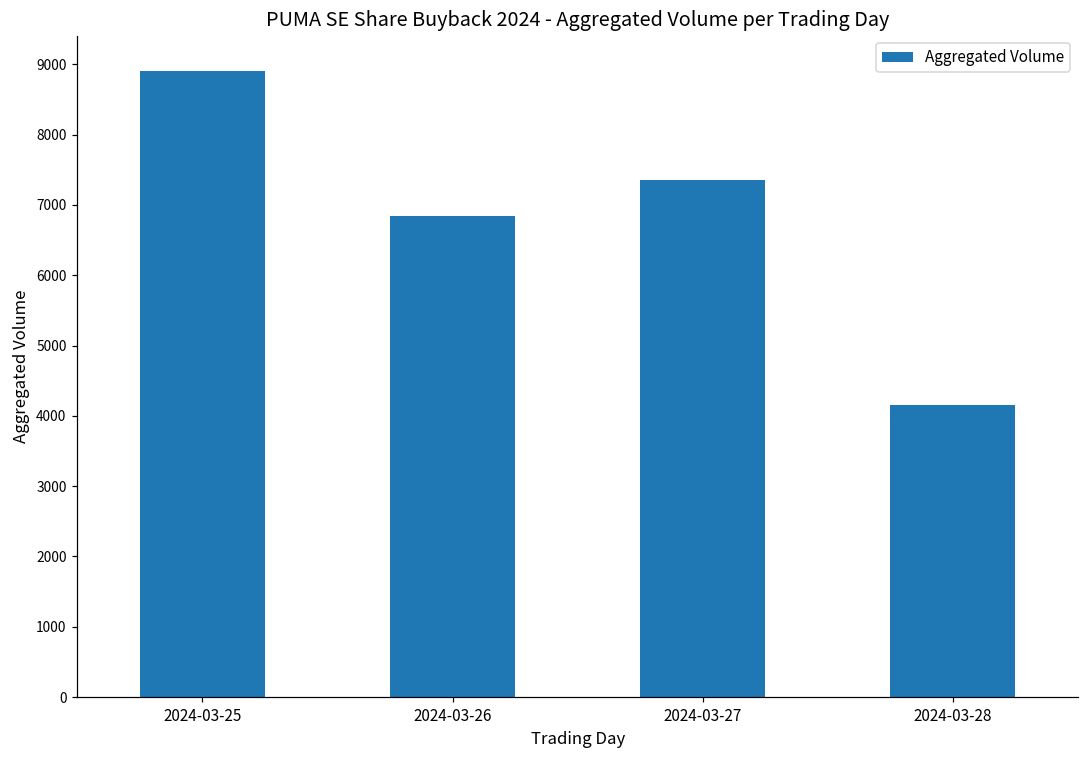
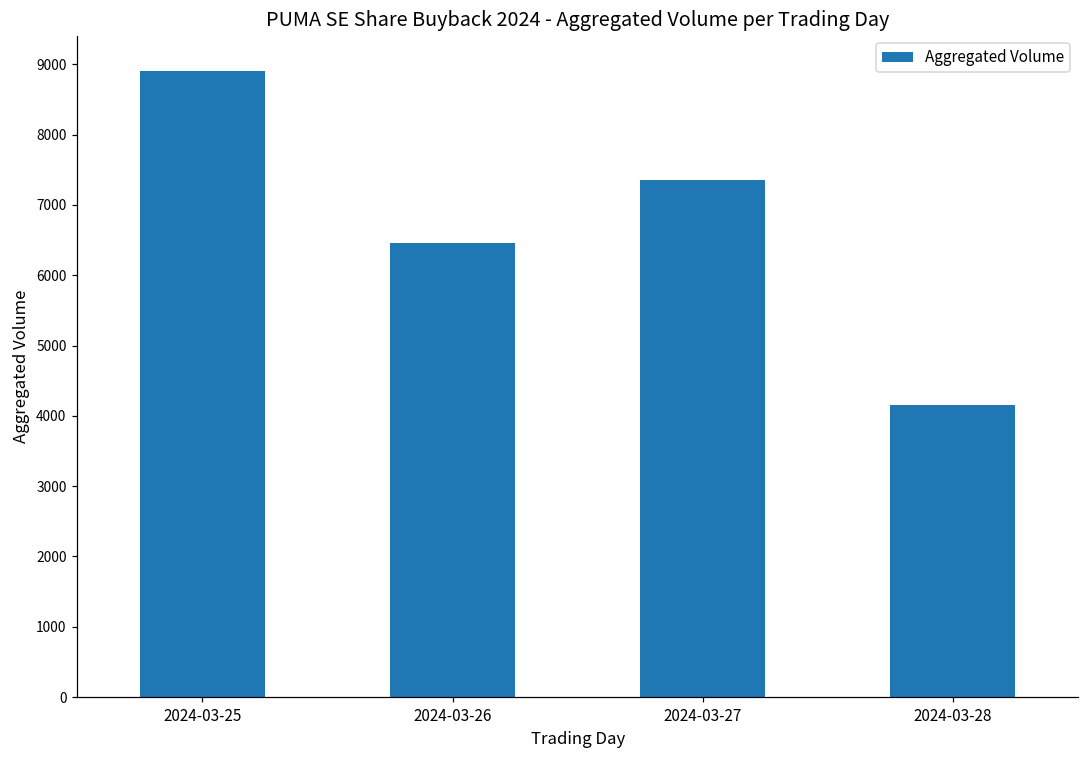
  {
    "2024-03-25": 8900,
-   "2024-03-26": 6800,
+   "2024-03-26": 6500,
    "2024-03-27": 7300,
    "2024-03-28": 4200
  }
